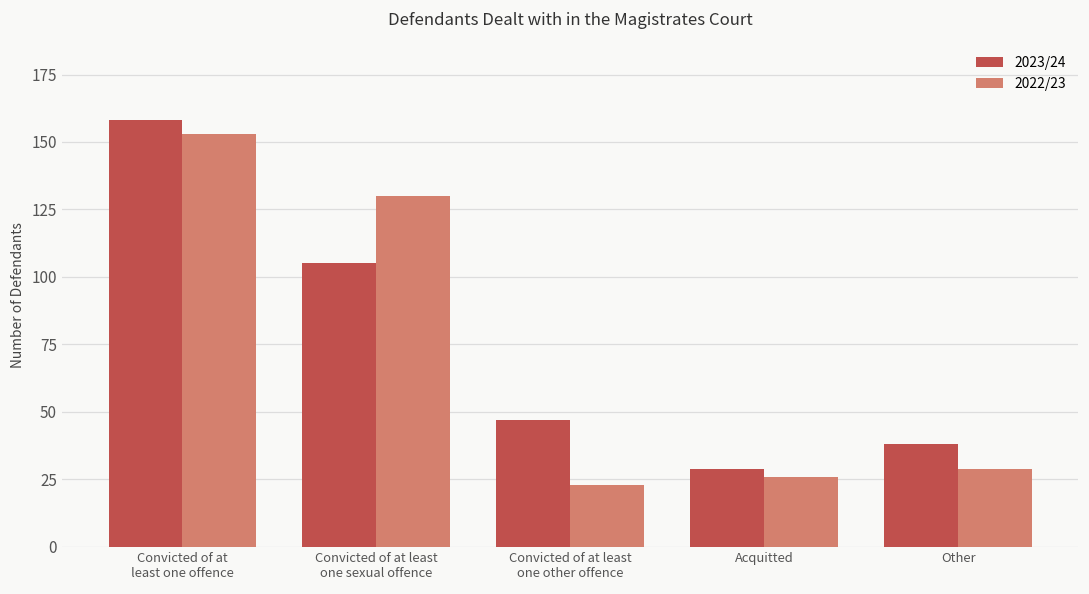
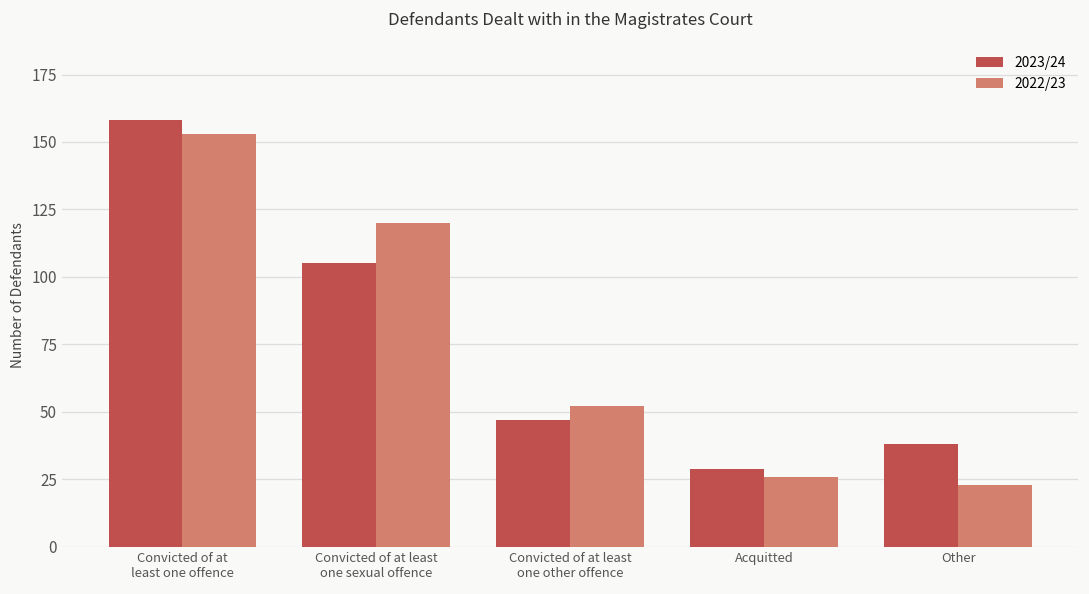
  {
    "2023/24": {
      "Convicted of at least one offence": 158,
      "Convicted of at least one sexual offence": 105,
      "Convicted of at least one other offence": 47,
      "Acquitted": 29,
      "Other": 38
    },
    "2022/23": {
      "Convicted of at least one offence": 153,
-     "Convicted of at least one sexual offence": 130,
-     "Convicted of at least one other offence": 23,
+     "Convicted of at least one sexual offence": 120,
+     "Convicted of at least one other offence": 52,
      "Acquitted": 26,
-     "Other": 29
+     "Other": 23
    }
  }
